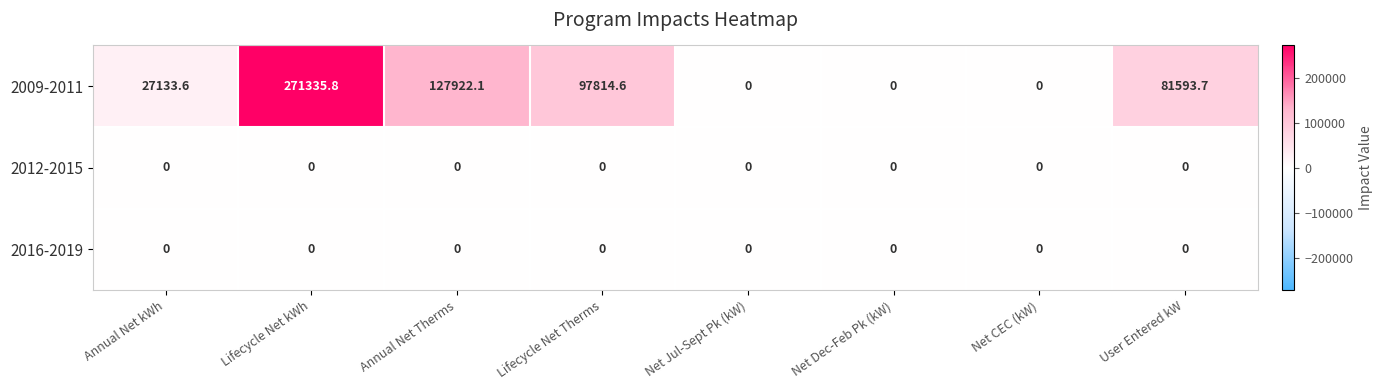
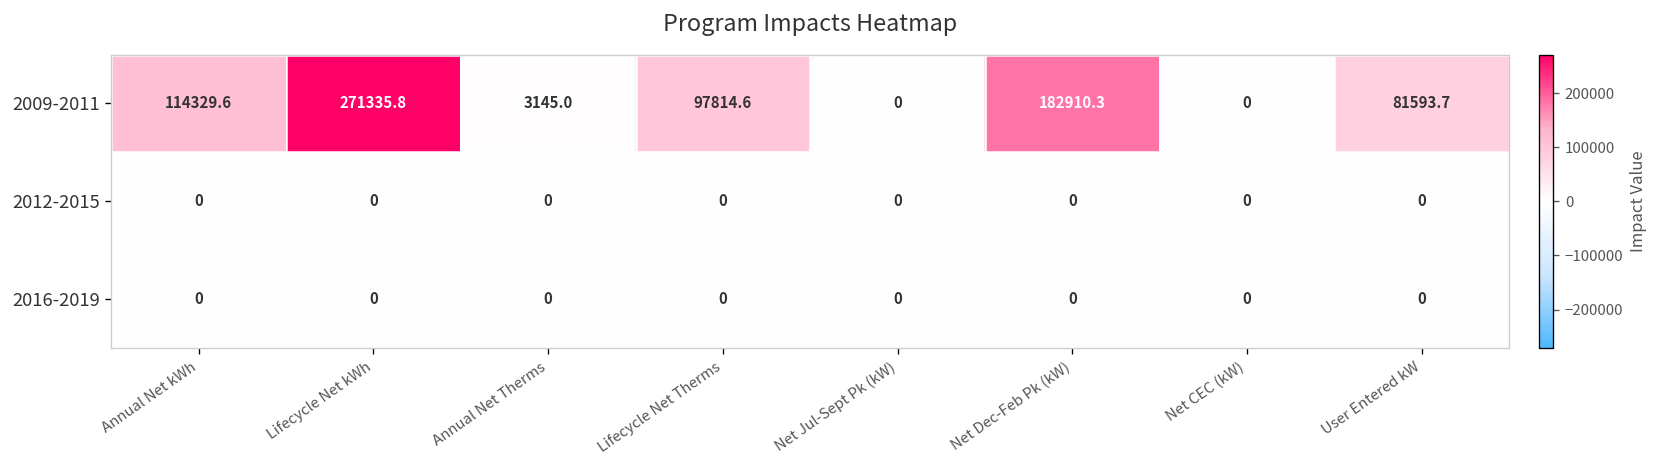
  {
    "2009-2011": {
-     "Annual Net kWh": 27133.6,
+     "Annual Net kWh": 114329.6,
      "Lifecycle Net kWh": 271335.8,
-     "Annual Net Therms": 127922.1,
+     "Annual Net Therms": 3145.0,
      "Lifecycle Net Therms": 97814.6,
      "Net Jul-Sept Pk (kW)": 0,
-     "Net Dec-Feb Pk (kW)": 0,
+     "Net Dec-Feb Pk (kW)": 182910.3,
      "Net CEC (kW)": 0,
      "User Entered kW": 81593.7
    },
    "2012-2015": {
      "Annual Net kWh": 0,
      "Lifecycle Net kWh": 0,
      "Annual Net Therms": 0,
      "Lifecycle Net Therms": 0,
      "Net Jul-Sept Pk (kW)": 0,
      "Net Dec-Feb Pk (kW)": 0,
      "Net CEC (kW)": 0,
      "User Entered kW": 0
    },
    "2016-2019": {
      "Annual Net kWh": 0,
      "Lifecycle Net kWh": 0,
      "Annual Net Therms": 0,
      "Lifecycle Net Therms": 0,
      "Net Jul-Sept Pk (kW)": 0,
      "Net Dec-Feb Pk (kW)": 0,
      "Net CEC (kW)": 0,
      "User Entered kW": 0
    }
  }
